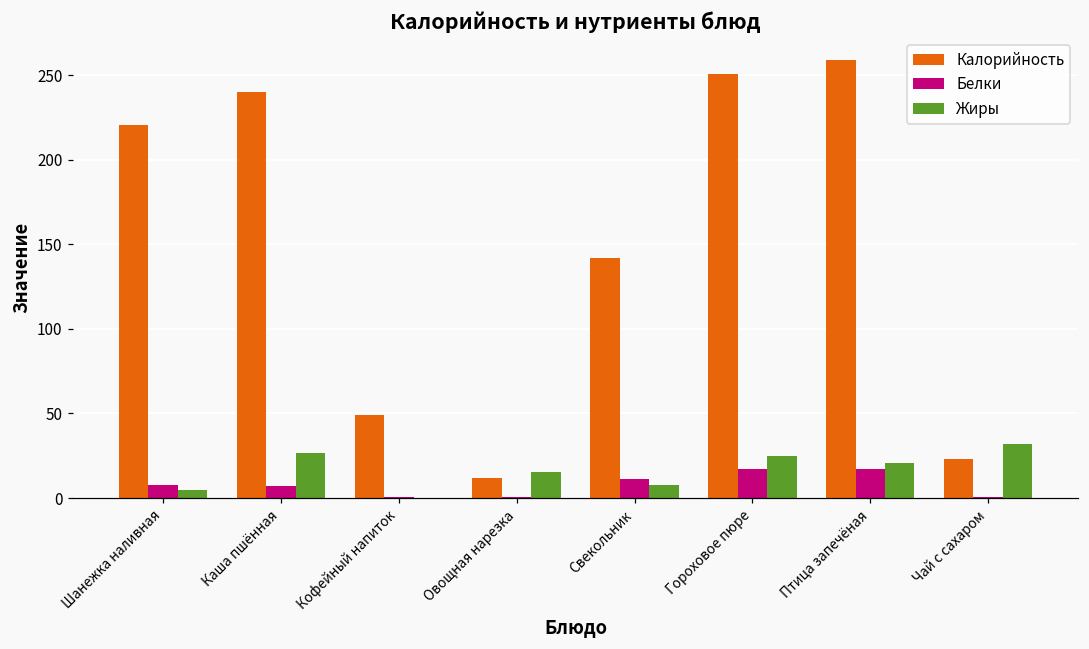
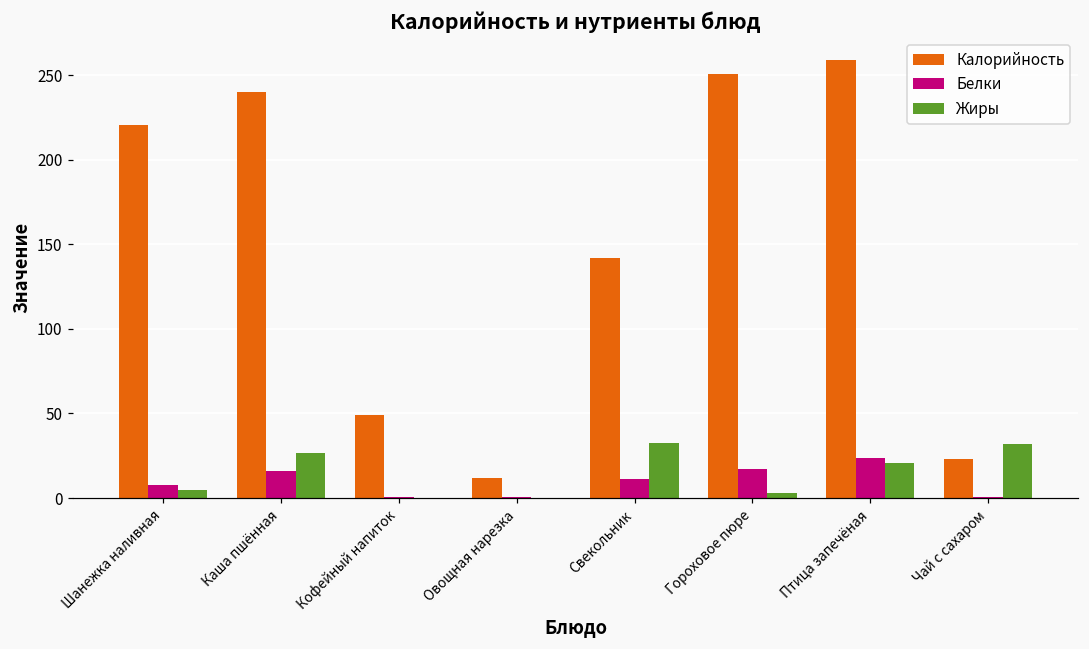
  {
    "Калорийность": {
      "Шанежка наливная": 221,
      "Каша пшённая": 240,
      "Кофейный напиток": 49,
      "Овощная нарезка": 12,
      "Свекольник": 142,
      "Гороховое пюре": 250,
      "Птица запечёная": 259,
      "Чай с сахаром": 23
    },
    "Белки": {
      "Шанежка наливная": 8,
-     "Каша пшённая": 7,
+     "Каша пшённая": 16,
      "Свекольник": 11,
      "Гороховое пюре": 17,
-     "Птица запечёная": 17
+     "Птица запечёная": 24
    },
    "Жиры": {
      "Шанежка наливная": 5,
      "Каша пшённая": 27,
-     "Овощная нарезка": 16,
-     "Свекольник": 8,
-     "Гороховое пюре": 25,
+     "Овощная нарезка": 0,
+     "Свекольник": 32,
+     "Гороховое пюре": 3,
      "Птица запечёная": 21,
      "Чай с сахаром": 32
    }
  }
